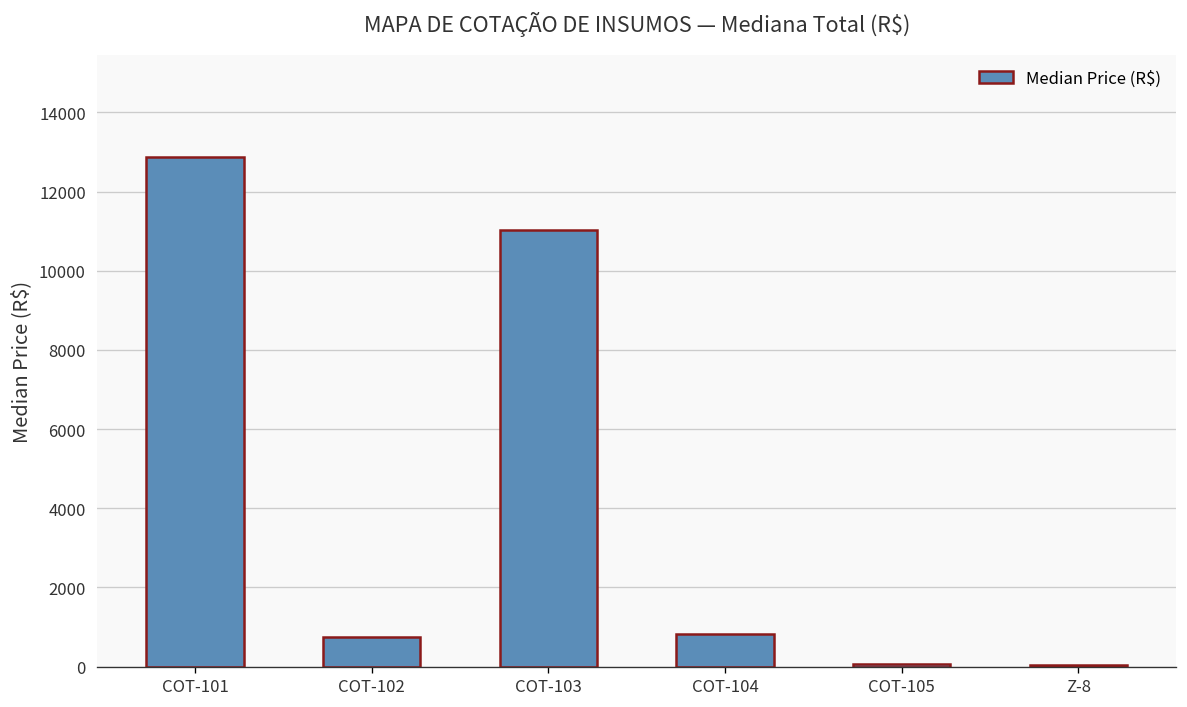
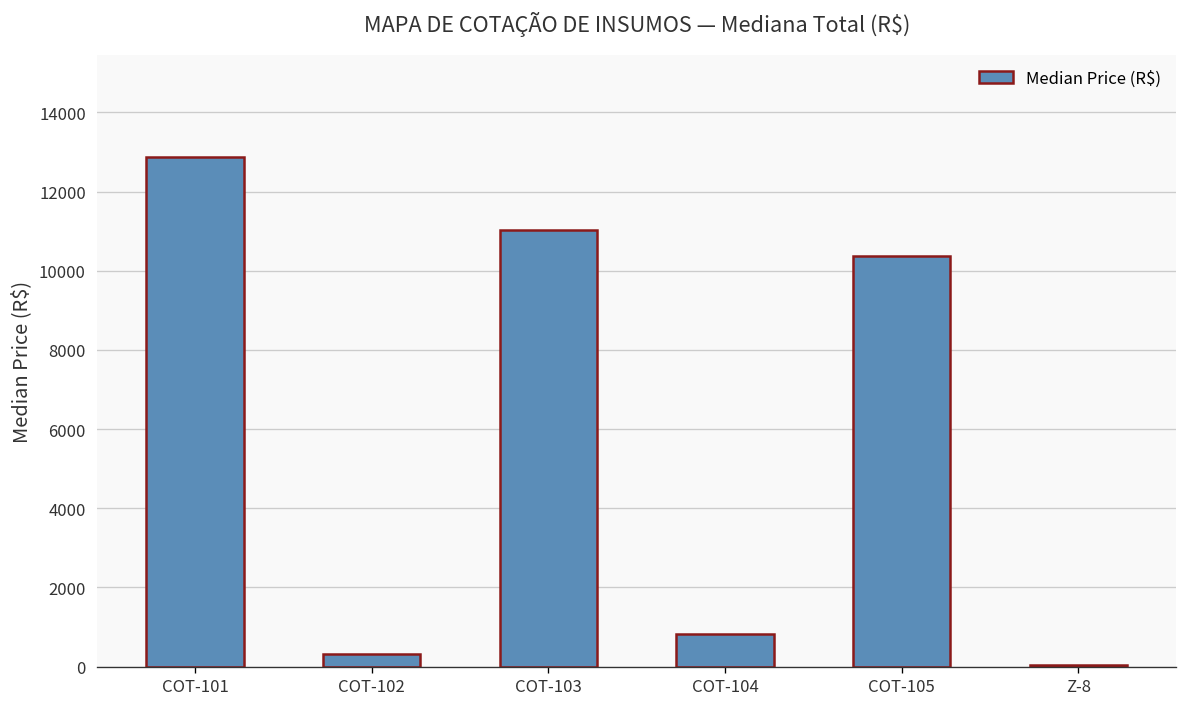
  {
    "COT-101": 12900,
-   "COT-102": 700,
+   "COT-102": 300,
    "COT-103": 11000,
    "COT-104": 800,
-   "COT-105": 100
+   "COT-105": 10400
  }
